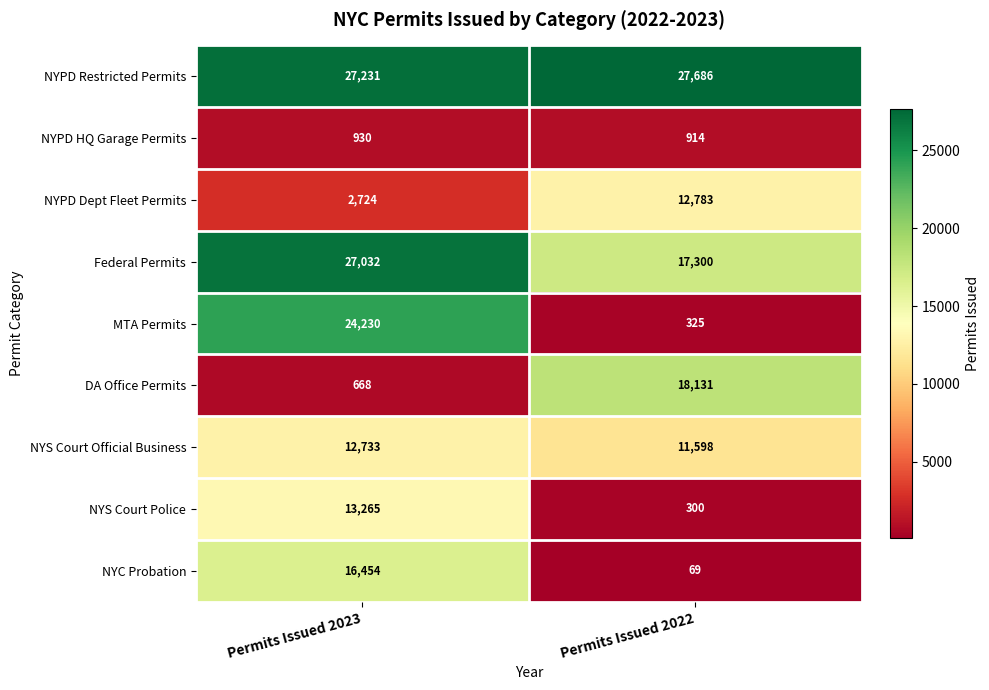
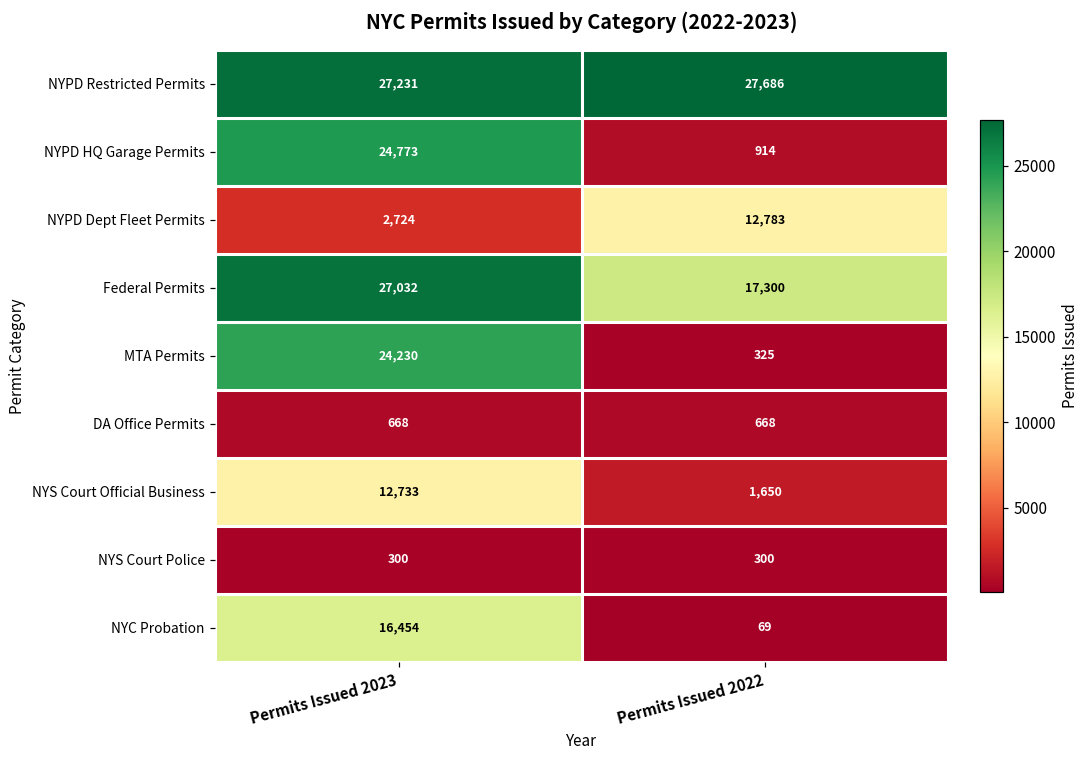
  {
    "NYPD Restricted Permits": {
      "Permits Issued 2023": "27,231",
      "Permits Issued 2022": "27,686"
    },
    "NYPD HQ Garage Permits": {
-     "Permits Issued 2023": "930",
+     "Permits Issued 2023": "24,773",
      "Permits Issued 2022": "914"
    },
    "NYPD Dept Fleet Permits": {
      "Permits Issued 2023": "2,724",
      "Permits Issued 2022": "12,783"
    },
    "Federal Permits": {
      "Permits Issued 2023": "27,032",
      "Permits Issued 2022": "17,300"
    },
    "MTA Permits": {
      "Permits Issued 2023": "24,230",
      "Permits Issued 2022": "325"
    },
    "DA Office Permits": {
      "Permits Issued 2023": "668",
-     "Permits Issued 2022": "18,131"
+     "Permits Issued 2022": "668"
    },
    "NYS Court Official Business": {
      "Permits Issued 2023": "12,733",
-     "Permits Issued 2022": "11,598"
+     "Permits Issued 2022": "1,650"
    },
    "NYS Court Police": {
-     "Permits Issued 2023": "13,265",
+     "Permits Issued 2023": "300",
      "Permits Issued 2022": "300"
    },
    "NYC Probation": {
      "Permits Issued 2023": "16,454",
      "Permits Issued 2022": "69"
    }
  }
